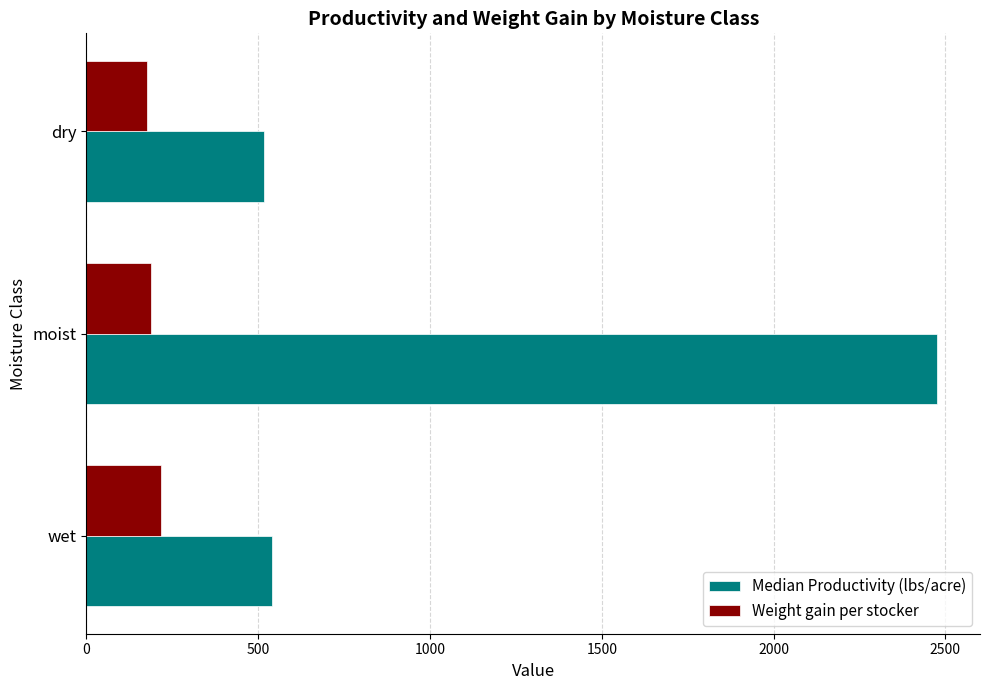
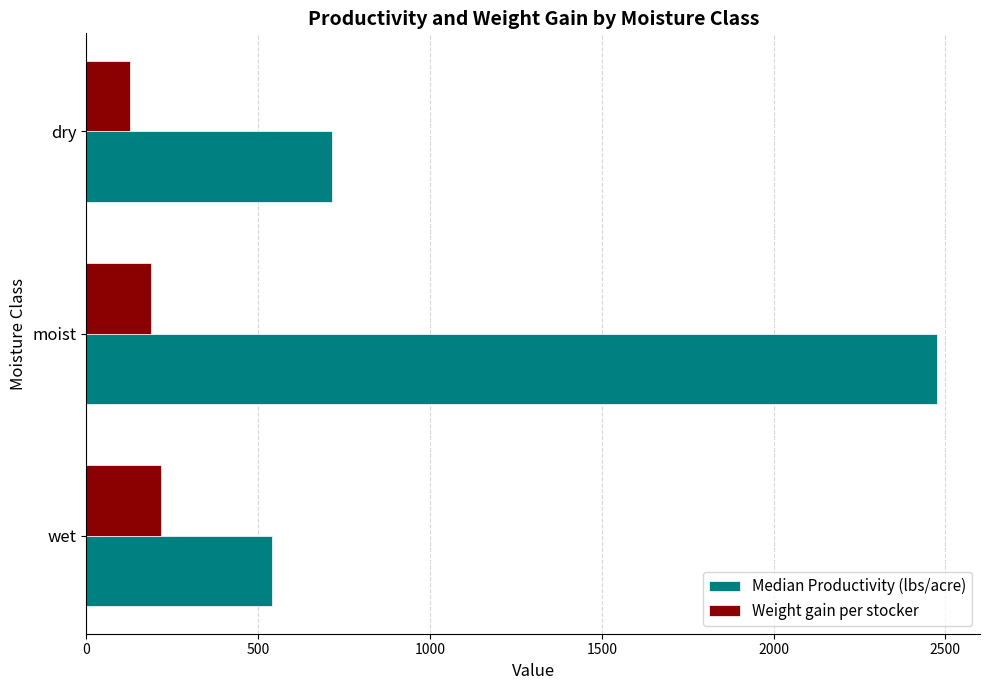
  {
    "Median Productivity (lbs/acre)": {
-     "dry": 520,
+     "dry": 710,
      "moist": 2480,
      "wet": 540
    },
    "Weight gain per stocker": {
-     "dry": 180,
+     "dry": 130,
      "moist": 190,
      "wet": 220
    }
  }
